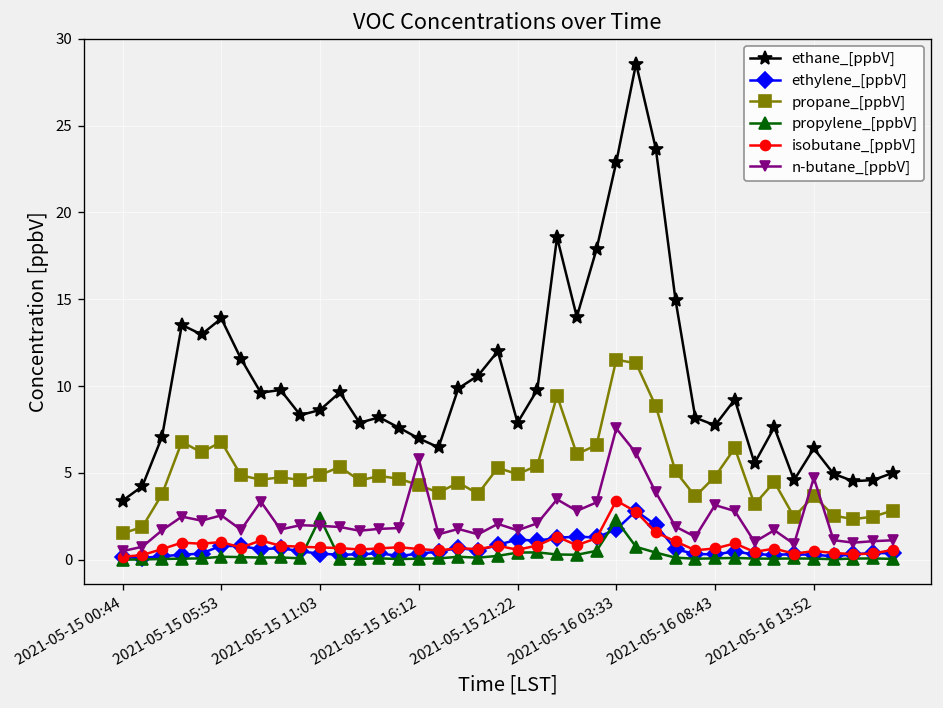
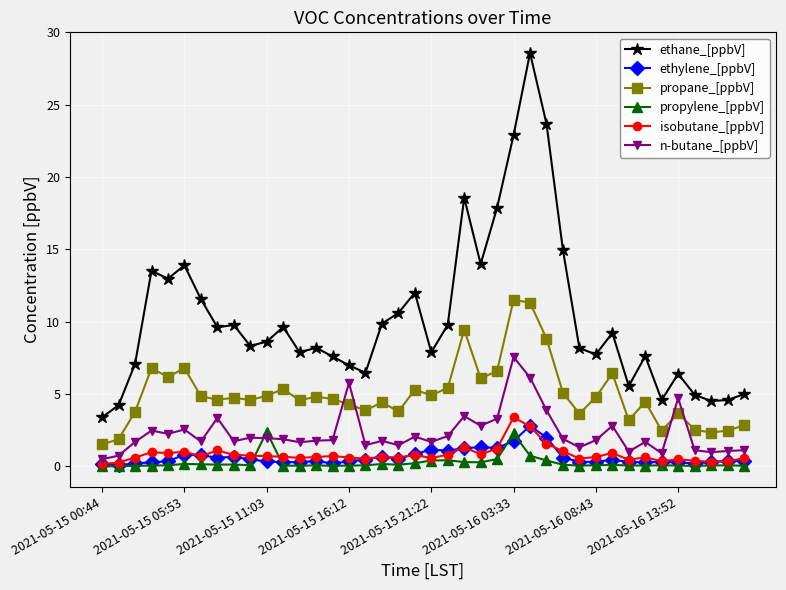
  {
    "ethane_[ppbV]": {
      "2021-05-15 00:44": 3.4,
      "2021-05-15 05:53": 13.9,
      "2021-05-15 11:03": 8.6,
      "2021-05-15 16:12": 7.0,
      "2021-05-15 21:22": 7.9,
      "2021-05-16 03:33": 22.9,
      "2021-05-16 08:43": 7.7,
      "2021-05-16 13:52": 6.4
    },
    "ethylene_[ppbV]": {
      "2021-05-15 05:53": 0.8,
      "2021-05-15 11:03": 0.3,
      "2021-05-15 16:12": 0.4,
      "2021-05-15 21:22": 1.2,
      "2021-05-16 03:33": 1.8,
      "2021-05-16 08:43": 0.3,
      "2021-05-16 13:52": 0.3
    },
    "propane_[ppbV]": {
      "2021-05-15 00:44": 1.5,
      "2021-05-15 05:53": 6.8,
      "2021-05-15 11:03": 4.9,
      "2021-05-15 16:12": 4.3,
      "2021-05-15 21:22": 4.9,
      "2021-05-16 03:33": 11.5,
      "2021-05-16 08:43": 4.8,
      "2021-05-16 13:52": 3.7
    },
    "propylene_[ppbV]": {
      "2021-05-15 05:53": 0.2,
      "2021-05-15 11:03": 2.4,
      "2021-05-15 16:12": 0.1,
      "2021-05-16 03:33": 2.3,
      "2021-05-16 08:43": 0.1,
      "2021-05-16 13:52": 0.1
    },
    "isobutane_[ppbV]": {
      "2021-05-15 05:53": 1.0,
      "2021-05-15 11:03": 0.7,
      "2021-05-15 16:12": 0.6,
      "2021-05-16 03:33": 3.4,
      "2021-05-16 08:43": 0.7,
      "2021-05-16 13:52": 0.5
    },
    "n-butane_[ppbV]": {
      "2021-05-15 00:44": 0.5,
      "2021-05-15 05:53": 2.6,
      "2021-05-15 11:03": 2.0,
      "2021-05-15 16:12": 5.8,
      "2021-05-15 21:22": 1.7,
      "2021-05-16 03:33": 7.6,
-     "2021-05-16 08:43": 3.1,
+     "2021-05-16 08:43": 1.8,
      "2021-05-16 13:52": 4.7
    }
  }
